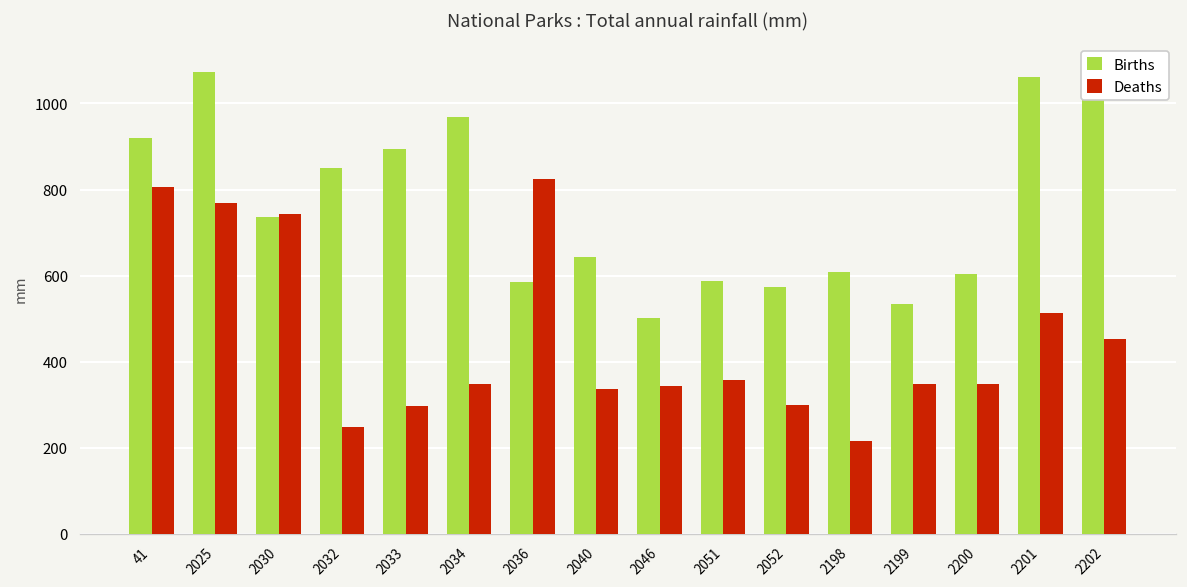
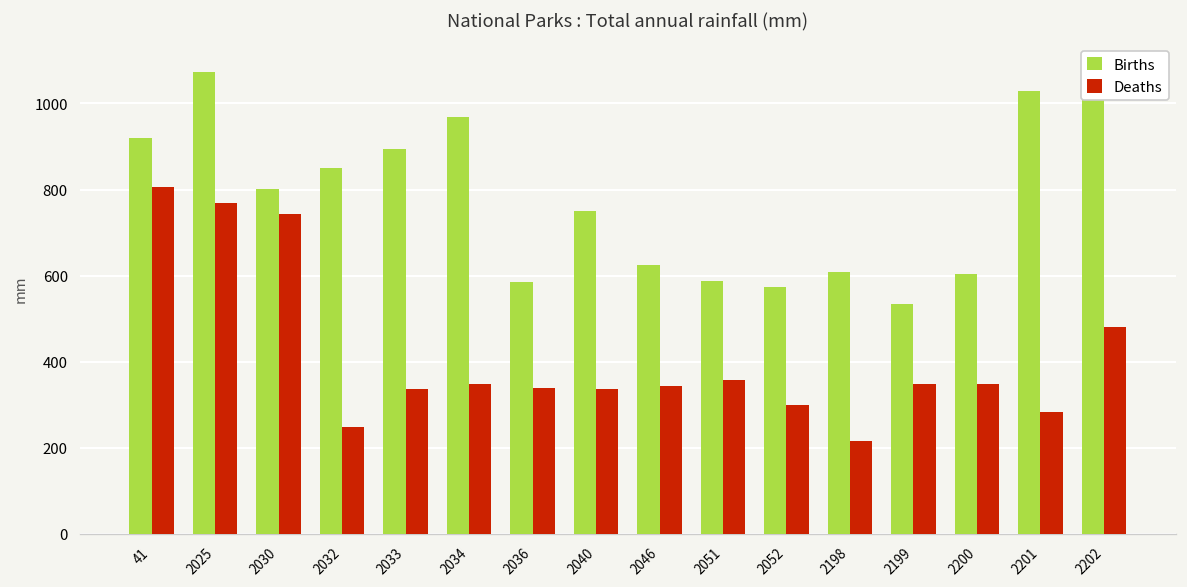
  {
    "Births": {
      "41": 920,
      "2025": 1070,
-     "2030": 740,
+     "2030": 800,
      "2032": 850,
      "2033": 890,
      "2034": 970,
      "2036": 590,
-     "2040": 640,
-     "2046": 500,
+     "2040": 750,
+     "2046": 620,
      "2051": 590,
      "2052": 570,
      "2198": 610,
      "2199": 530,
      "2200": 600,
-     "2201": 1060
+     "2201": 1030
    },
    "Deaths": {
      "41": 810,
      "2025": 770,
      "2030": 740,
      "2032": 250,
-     "2033": 300,
+     "2033": 340,
      "2034": 350,
-     "2036": 830,
+     "2036": 340,
      "2040": 340,
      "2046": 340,
      "2051": 360,
      "2052": 300,
      "2198": 210,
      "2199": 350,
      "2200": 350,
-     "2201": 510,
-     "2202": 450
+     "2201": 280,
+     "2202": 480
    }
  }
